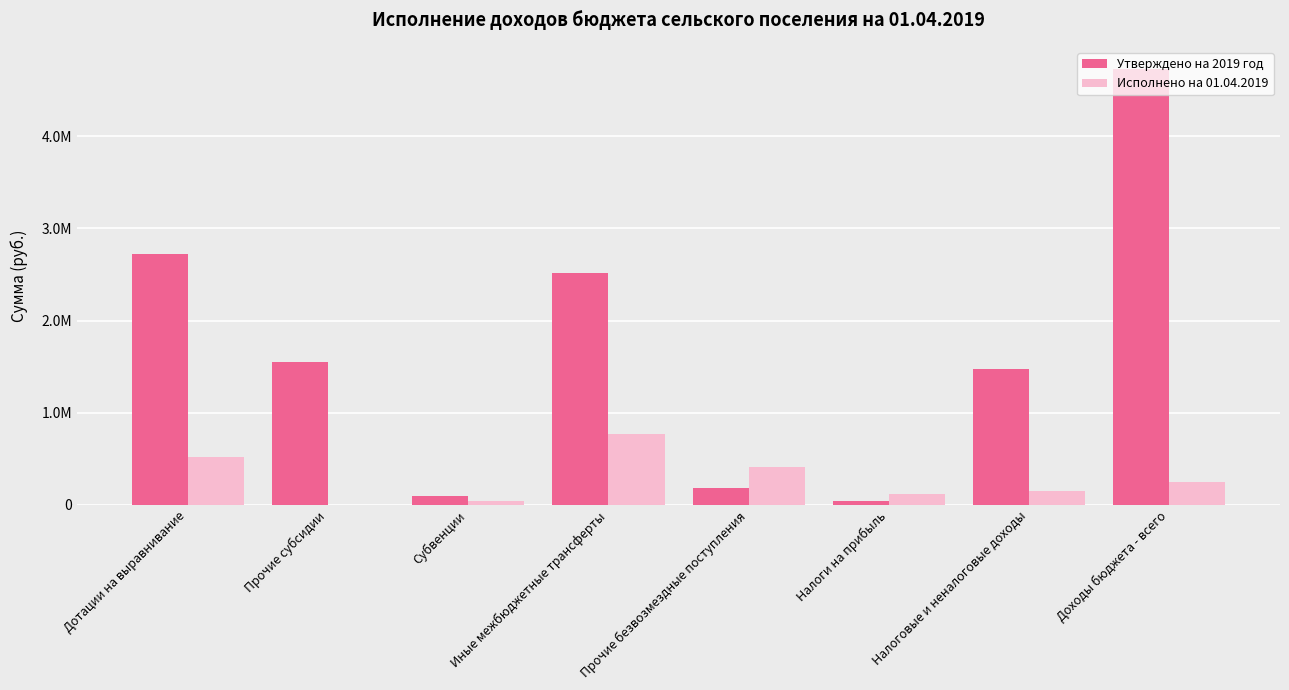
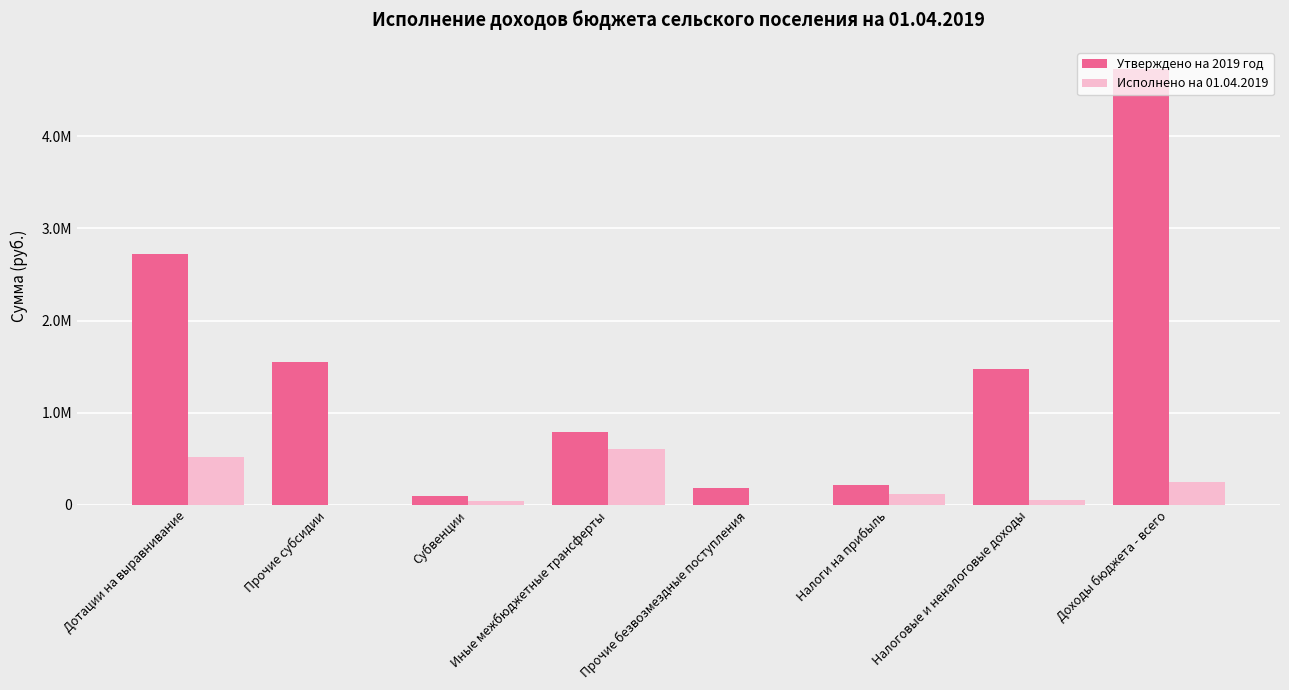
  {
    "Утверждено на 2019 год": {
      "Дотации на выравнивание": 2700000,
      "Прочие субсидии": 1600000,
      "Субвенции": 100000,
-     "Иные межбюджетные трансферты": 2500000,
+     "Иные межбюджетные трансферты": 800000,
      "Прочие безвозмездные поступления": 200000,
-     "Налоги на прибыль": 0,
+     "Налоги на прибыль": 200000,
      "Налоговые и неналоговые доходы": 1500000
    },
    "Исполнено на 01.04.2019": {
      "Дотации на выравнивание": 500000,
      "Прочие субсидии": 0,
      "Субвенции": 0,
-     "Иные межбюджетные трансферты": 800000,
-     "Прочие безвозмездные поступления": 400000,
+     "Иные межбюджетные трансферты": 600000,
+     "Прочие безвозмездные поступления": 0,
      "Налоги на прибыль": 100000,
-     "Налоговые и неналоговые доходы": 200000,
+     "Налоговые и неналоговые доходы": 0,
      "Доходы бюджета - всего": 300000
    }
  }
